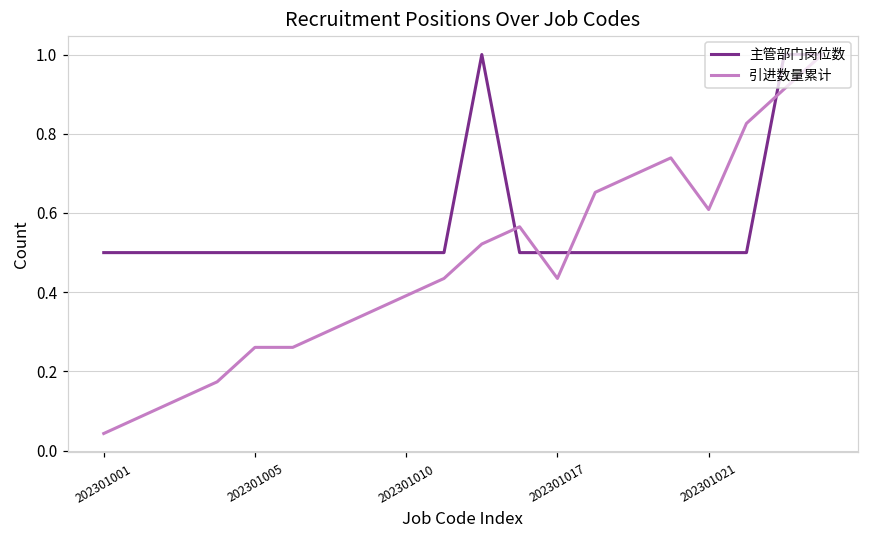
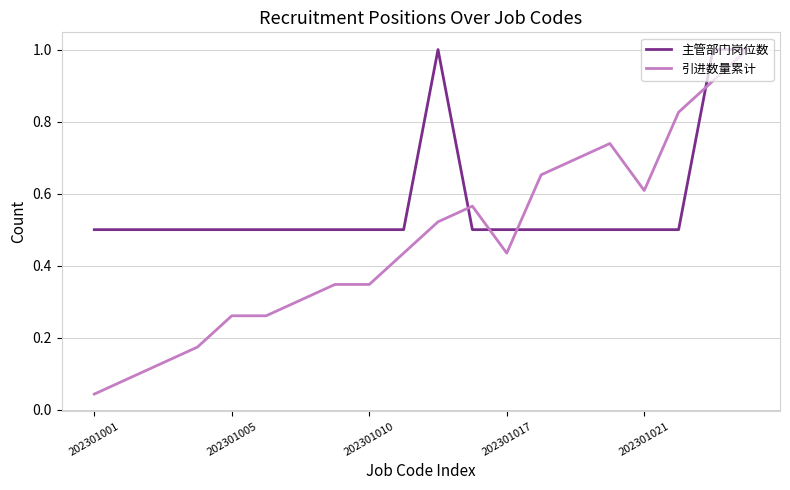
  {
    "主管部门岗位数": {
      "202301001": 0.50,
      "202301005": 0.50,
      "202301010": 0.50,
      "202301017": 0.50,
      "202301021": 0.50
    },
    "引进数量累计": {
      "202301001": 0.04,
      "202301005": 0.26,
-     "202301010": 0.39,
+     "202301010": 0.35,
      "202301017": 0.43,
      "202301021": 0.61
    }
  }
